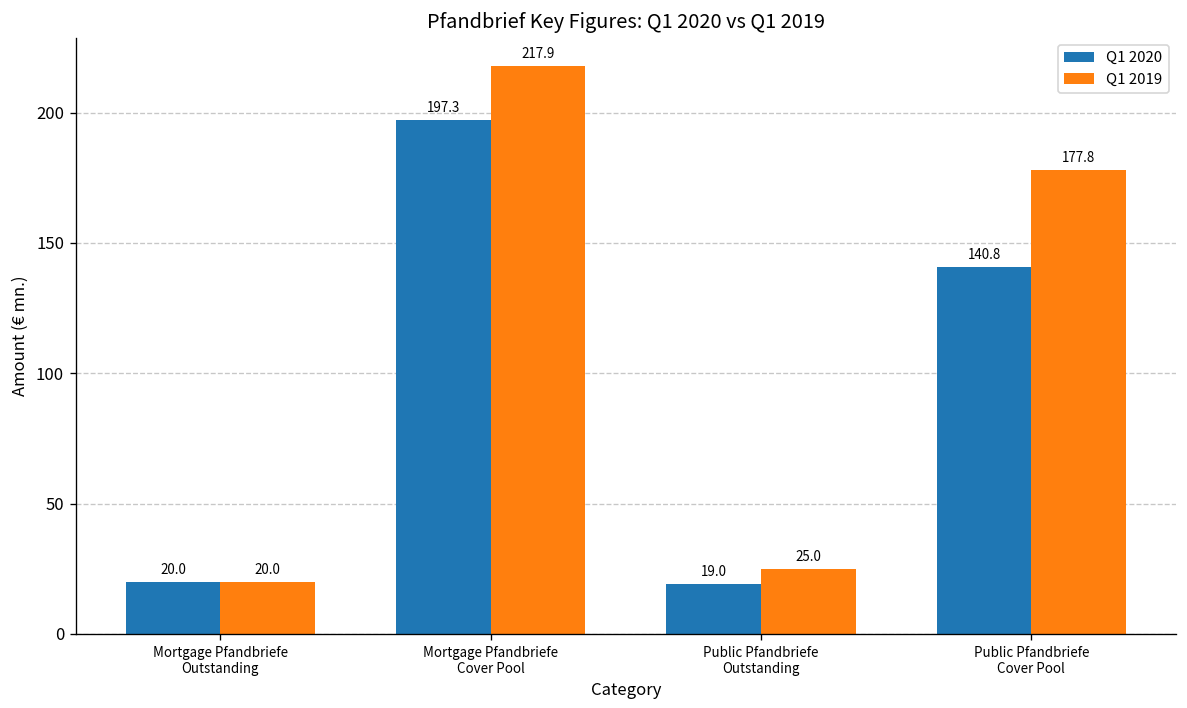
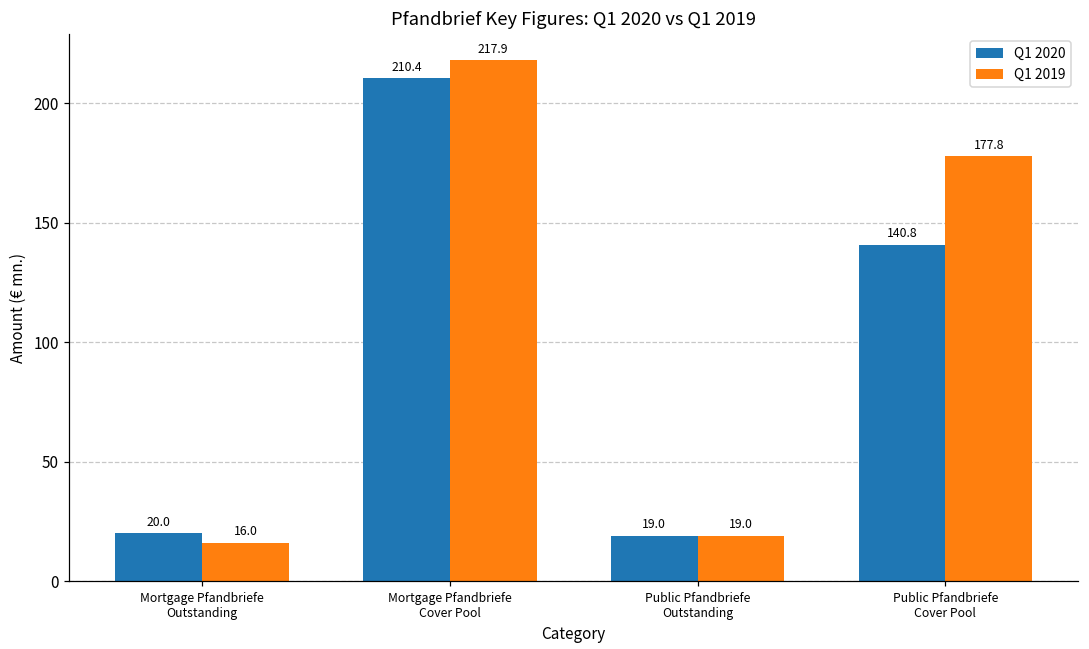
  {
    "Q1 2020": {
      "Mortgage Pfandbriefe Outstanding": 20.0,
-     "Mortgage Pfandbriefe Cover Pool": 197.3,
+     "Mortgage Pfandbriefe Cover Pool": 210.4,
      "Public Pfandbriefe Outstanding": 19.0,
      "Public Pfandbriefe Cover Pool": 140.8
    },
    "Q1 2019": {
-     "Mortgage Pfandbriefe Outstanding": 20.0,
+     "Mortgage Pfandbriefe Outstanding": 16.0,
      "Mortgage Pfandbriefe Cover Pool": 217.9,
-     "Public Pfandbriefe Outstanding": 25.0,
+     "Public Pfandbriefe Outstanding": 19.0,
      "Public Pfandbriefe Cover Pool": 177.8
    }
  }
